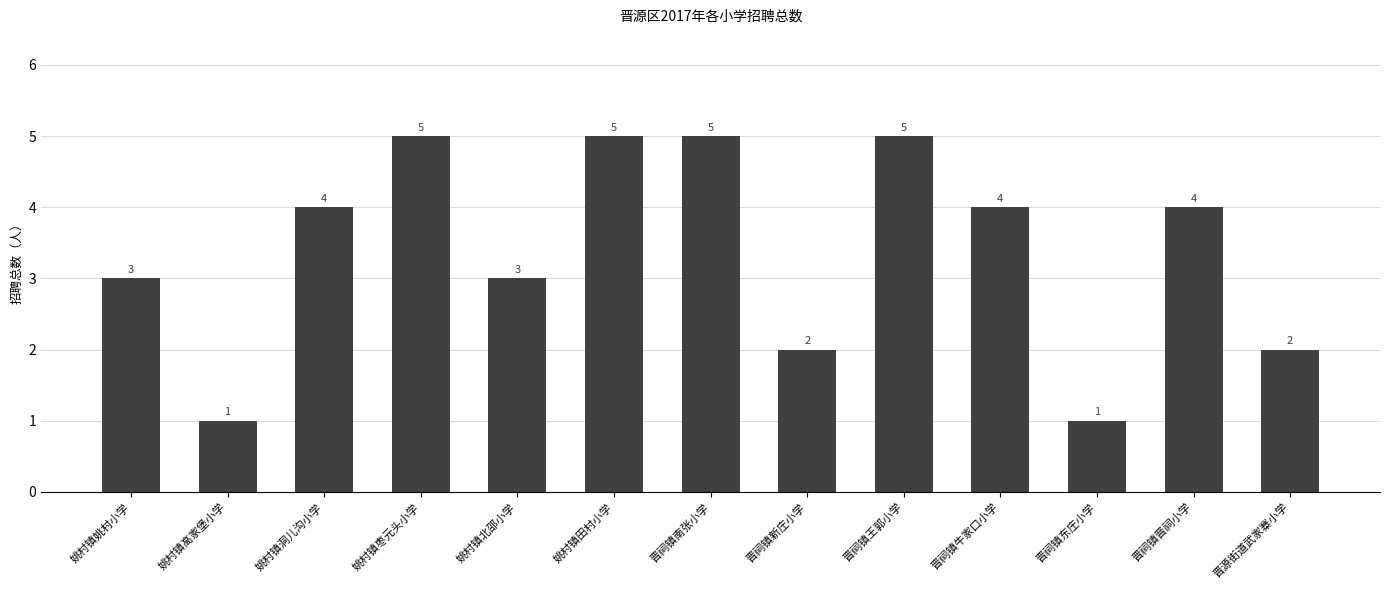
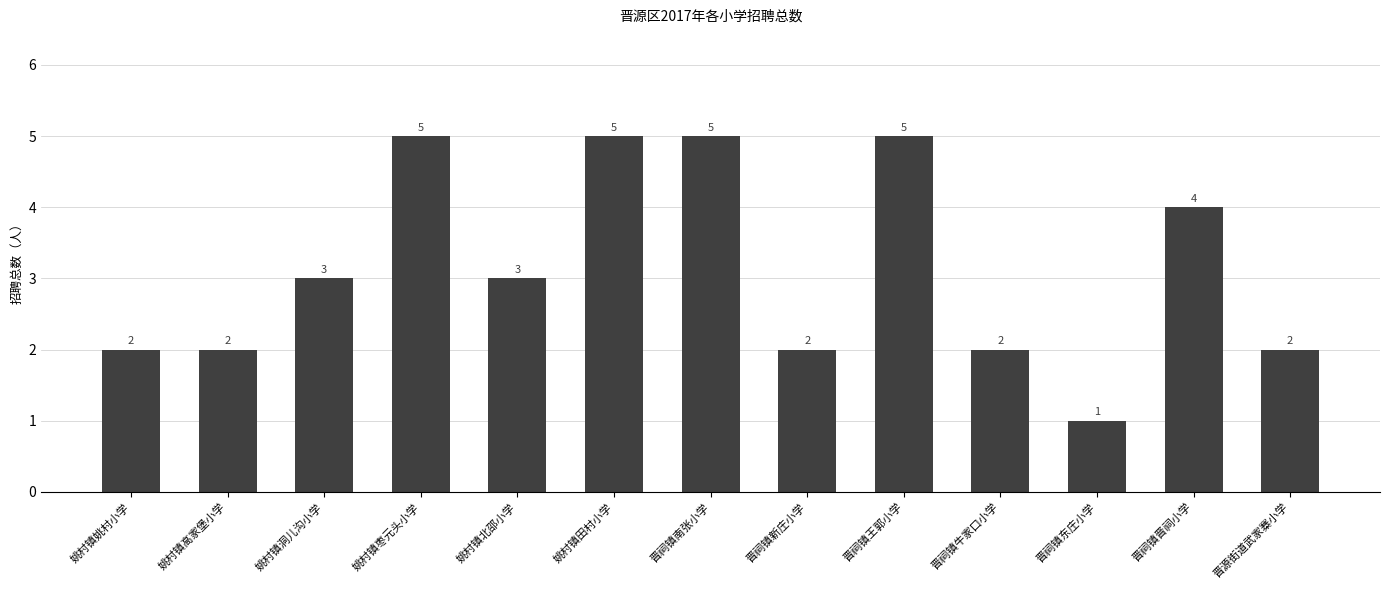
  {
-   "姚村镇姚村小学": 3,
-   "姚村镇高家堡小学": 1,
-   "姚村镇洞儿沟小学": 4,
+   "姚村镇姚村小学": 2,
+   "姚村镇高家堡小学": 2,
+   "姚村镇洞儿沟小学": 3,
    "姚村镇枣元头小学": 5,
    "姚村镇北邵小学": 3,
    "姚村镇田村小学": 5,
    "晋祠镇南张小学": 5,
    "晋祠镇新庄小学": 2,
    "晋祠镇王郭小学": 5,
-   "晋祠镇牛家口小学": 4,
+   "晋祠镇牛家口小学": 2,
    "晋祠镇东庄小学": 1,
    "晋祠镇晋祠小学": 4,
    "晋源街道武家寨小学": 2
  }
